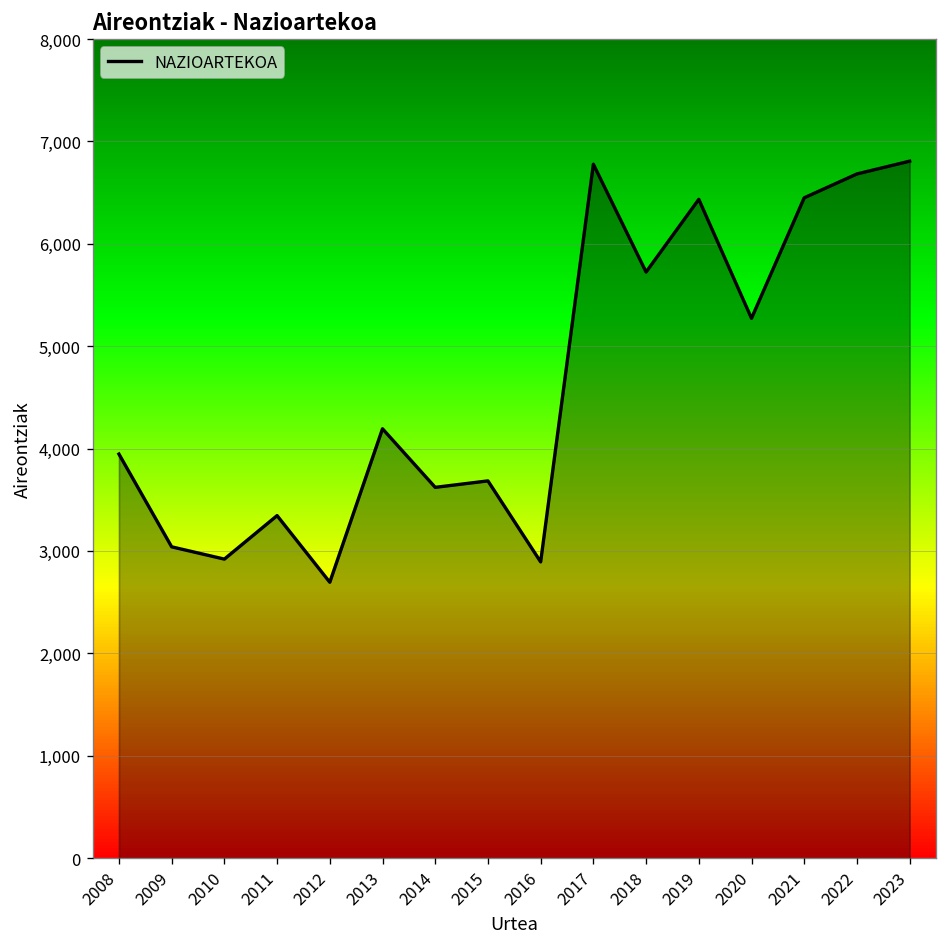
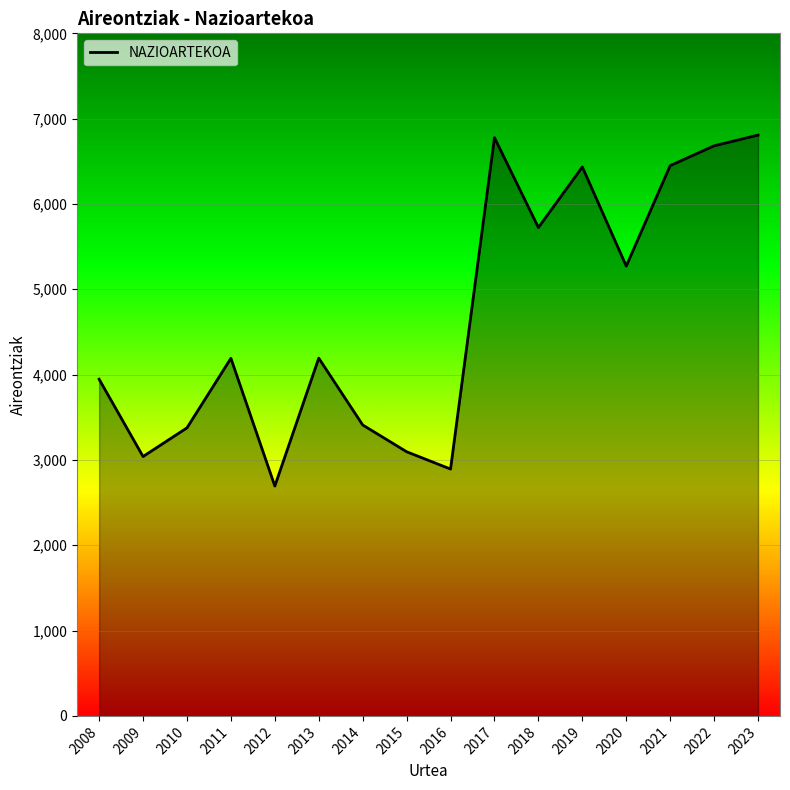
  {
    "2008": "3,900",
    "2009": "3,000",
-   "2010": "2,900",
-   "2011": "3,300",
+   "2010": "3,400",
+   "2011": "4,200",
    "2012": "2,700",
    "2013": "4,200",
-   "2014": "3,600",
-   "2015": "3,700",
+   "2014": "3,400",
+   "2015": "3,100",
    "2016": "2,900",
    "2017": "6,800",
    "2018": "5,700",
    "2019": "6,400",
    "2020": "5,300",
    "2021": "6,400",
    "2022": "6,700",
    "2023": "6,800"
  }
